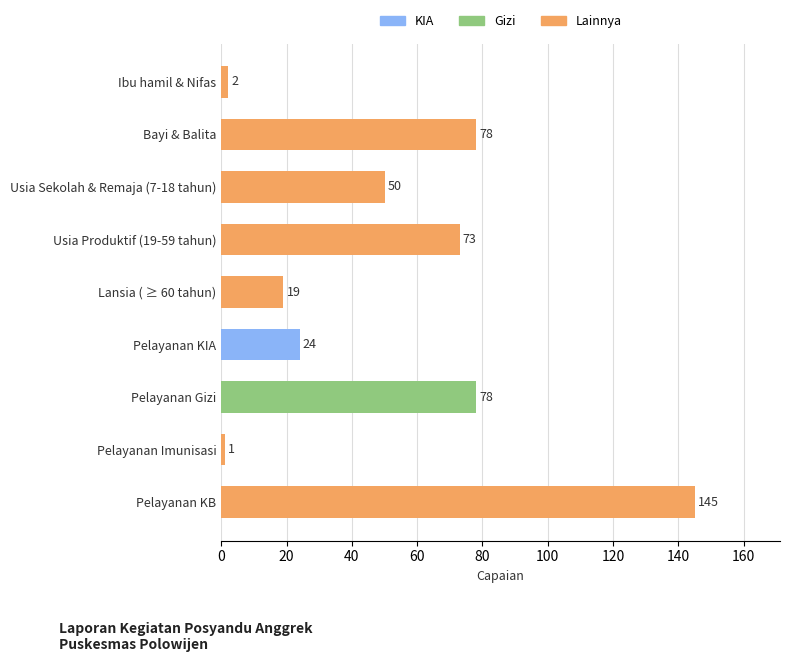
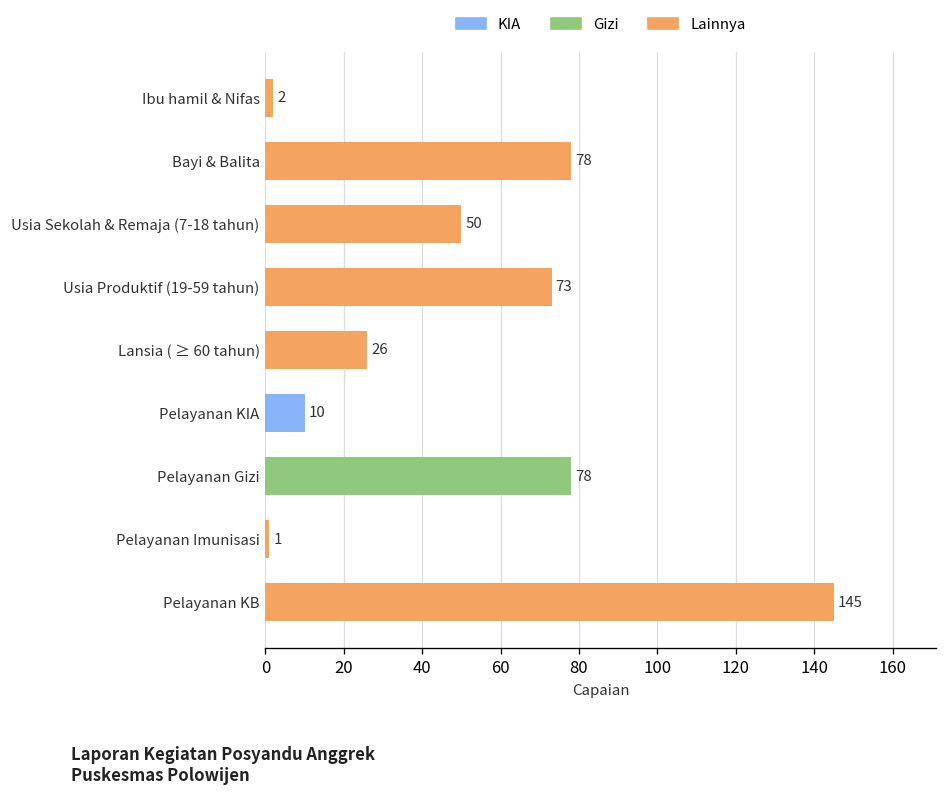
  {
    "Ibu hamil & Nifas": 2,
    "Bayi & Balita": 78,
    "Usia Sekolah & Remaja (7-18 tahun)": 50,
    "Usia Produktif (19-59 tahun)": 73,
-   "Lansia ( ≥ 60 tahun)": 19,
-   "Pelayanan KIA": 24,
+   "Lansia ( ≥ 60 tahun)": 26,
+   "Pelayanan KIA": 10,
    "Pelayanan Gizi": 78,
    "Pelayanan Imunisasi": 1,
    "Pelayanan KB": 145
  }
